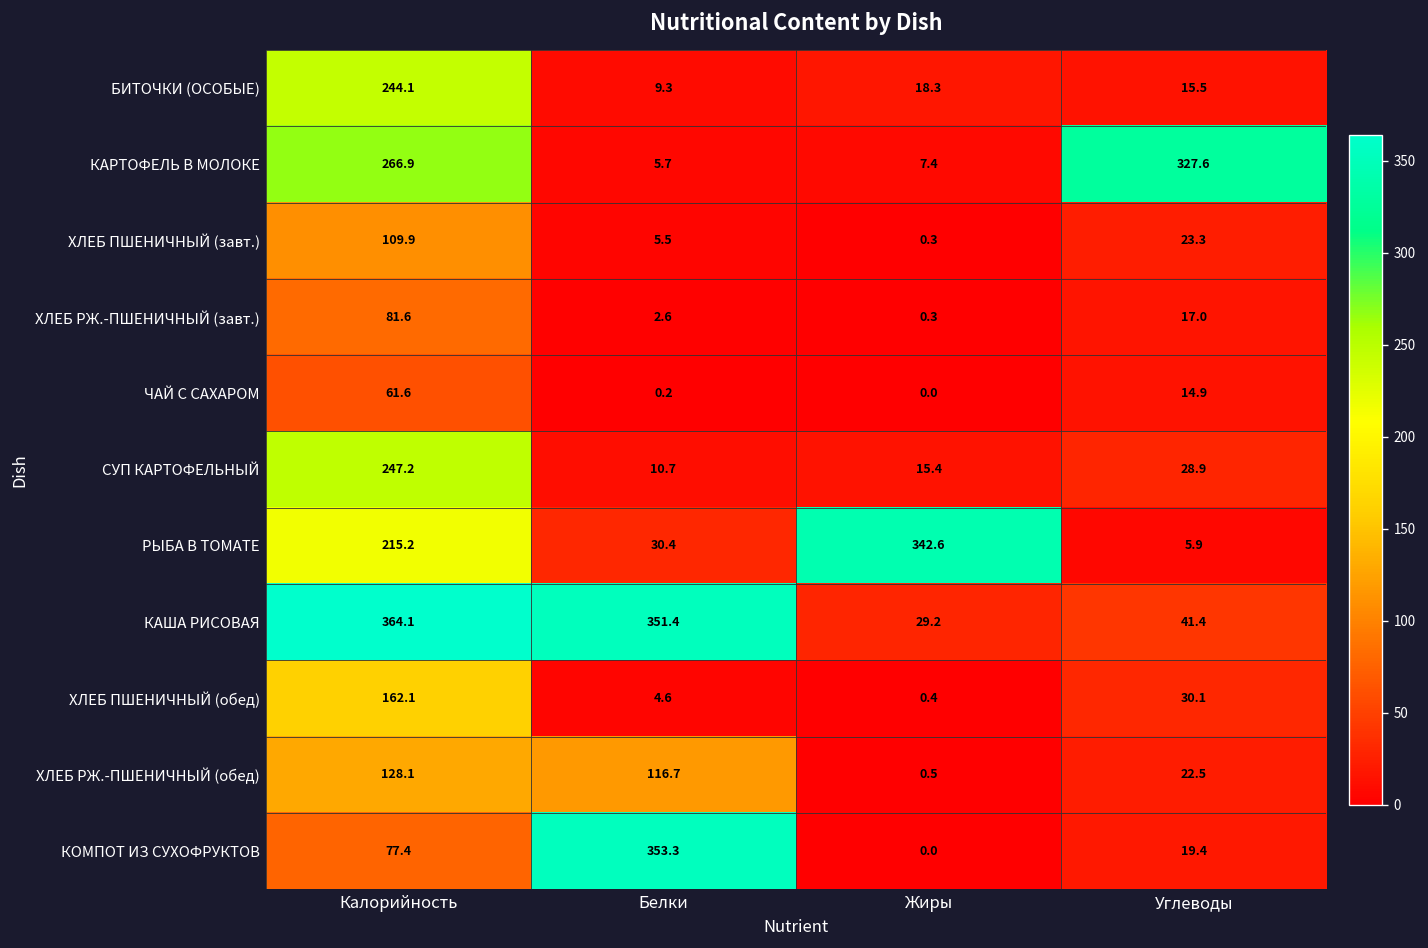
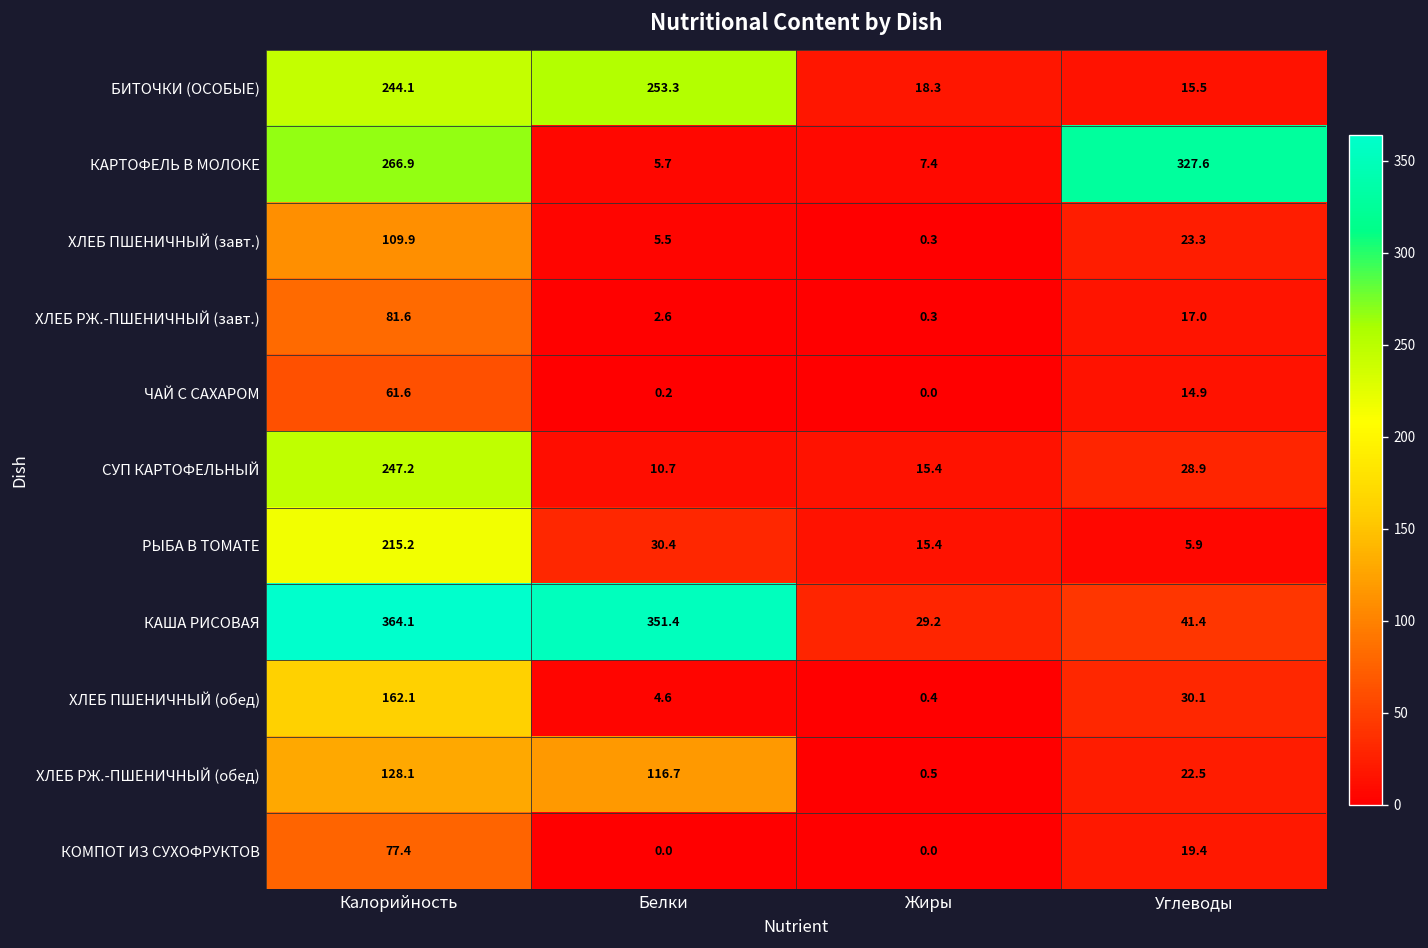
  {
    "БИТОЧКИ (ОСОБЫЕ)": {
      "Калорийность": 244.1,
-     "Белки": 9.3,
+     "Белки": 253.3,
      "Жиры": 18.3,
      "Углеводы": 15.5
    },
    "КАРТОФЕЛЬ В МОЛОКЕ": {
      "Калорийность": 266.9,
      "Белки": 5.7,
      "Жиры": 7.4,
      "Углеводы": 327.6
    },
    "ХЛЕБ ПШЕНИЧНЫЙ (завт.)": {
      "Калорийность": 109.9,
      "Белки": 5.5,
      "Жиры": 0.3,
      "Углеводы": 23.3
    },
    "ХЛЕБ РЖ.-ПШЕНИЧНЫЙ (завт.)": {
      "Калорийность": 81.6,
      "Белки": 2.6,
      "Жиры": 0.3,
      "Углеводы": 17.0
    },
    "ЧАЙ С САХАРОМ": {
      "Калорийность": 61.6,
      "Белки": 0.2,
      "Жиры": 0.0,
      "Углеводы": 14.9
    },
    "СУП КАРТОФЕЛЬНЫЙ": {
      "Калорийность": 247.2,
      "Белки": 10.7,
      "Жиры": 15.4,
      "Углеводы": 28.9
    },
    "РЫБА В ТОМАТЕ": {
      "Калорийность": 215.2,
      "Белки": 30.4,
-     "Жиры": 342.6,
+     "Жиры": 15.4,
      "Углеводы": 5.9
    },
    "КАША РИСОВАЯ": {
      "Калорийность": 364.1,
      "Белки": 351.4,
      "Жиры": 29.2,
      "Углеводы": 41.4
    },
    "ХЛЕБ ПШЕНИЧНЫЙ (обед)": {
      "Калорийность": 162.1,
      "Белки": 4.6,
      "Жиры": 0.4,
      "Углеводы": 30.1
    },
    "ХЛЕБ РЖ.-ПШЕНИЧНЫЙ (обед)": {
      "Калорийность": 128.1,
      "Белки": 116.7,
      "Жиры": 0.5,
      "Углеводы": 22.5
    },
    "КОМПОТ ИЗ СУХОФРУКТОВ": {
      "Калорийность": 77.4,
-     "Белки": 353.3,
+     "Белки": 0.0,
      "Жиры": 0.0,
      "Углеводы": 19.4
    }
  }
